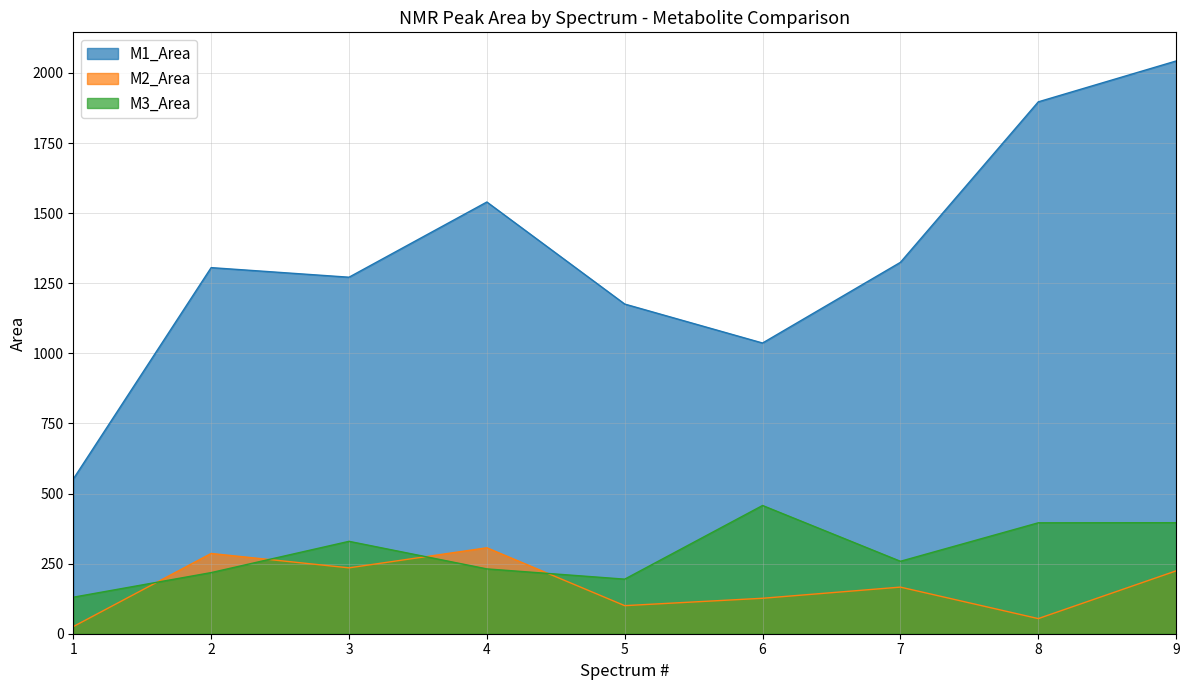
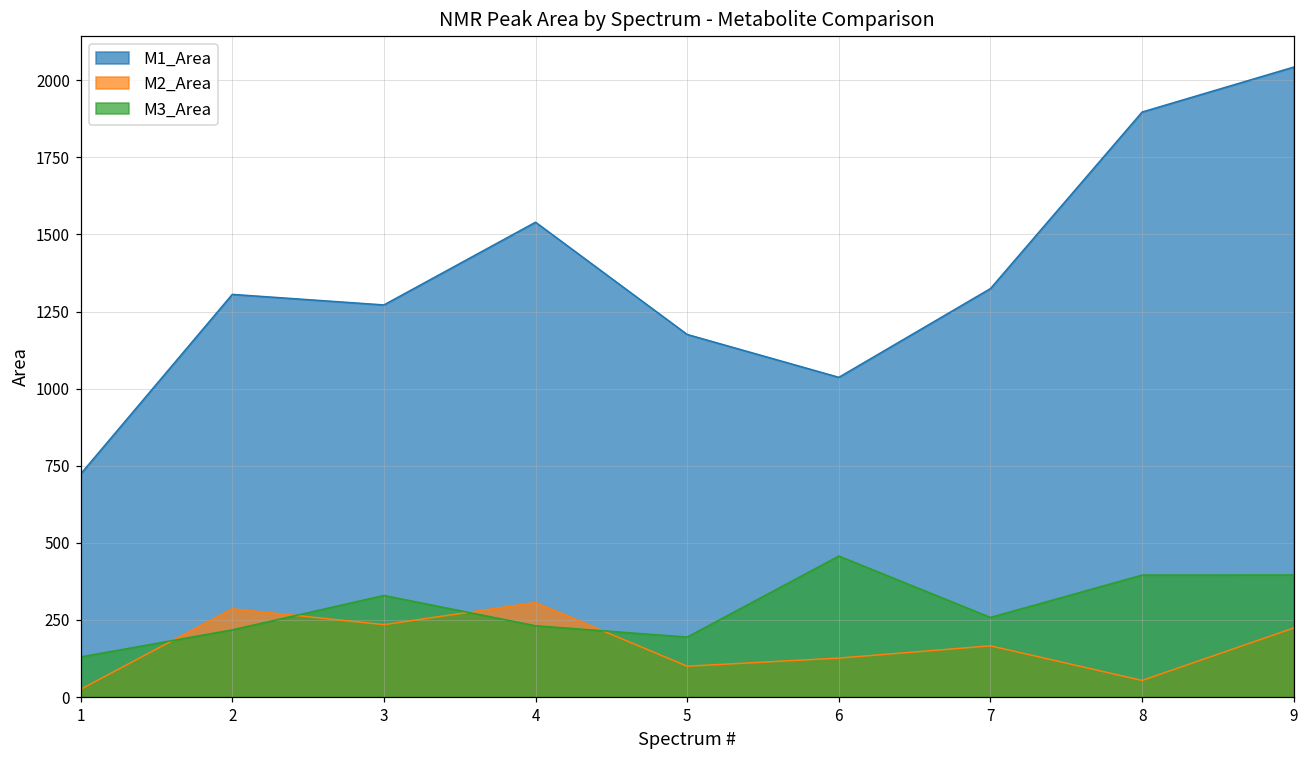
  {
    "M1_Area": {
-     "1": 550,
+     "1": 720,
      "2": 1310,
      "3": 1270,
      "4": 1540,
      "5": 1180,
      "6": 1040,
      "7": 1320,
      "8": 1900,
      "9": 2040
    },
    "M2_Area": {
      "1": 30,
      "2": 290,
      "3": 230,
      "4": 310,
      "5": 100,
      "6": 130,
      "7": 170,
      "8": 50,
      "9": 220
    },
    "M3_Area": {
      "1": 130,
      "2": 220,
      "3": 330,
      "4": 230,
      "5": 190,
      "6": 460,
      "7": 260,
      "8": 400,
      "9": 400
    }
  }
